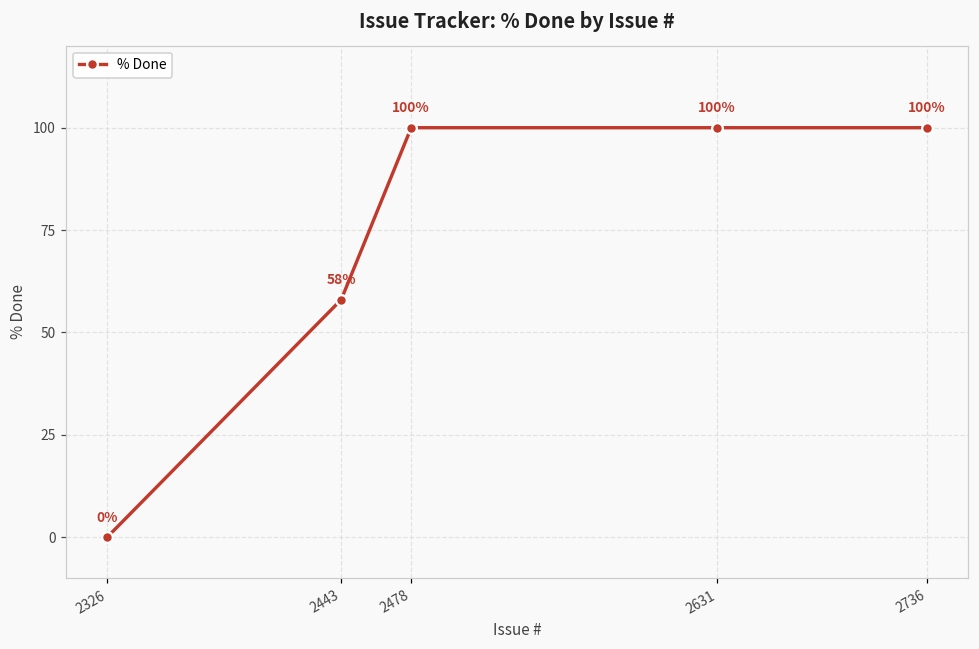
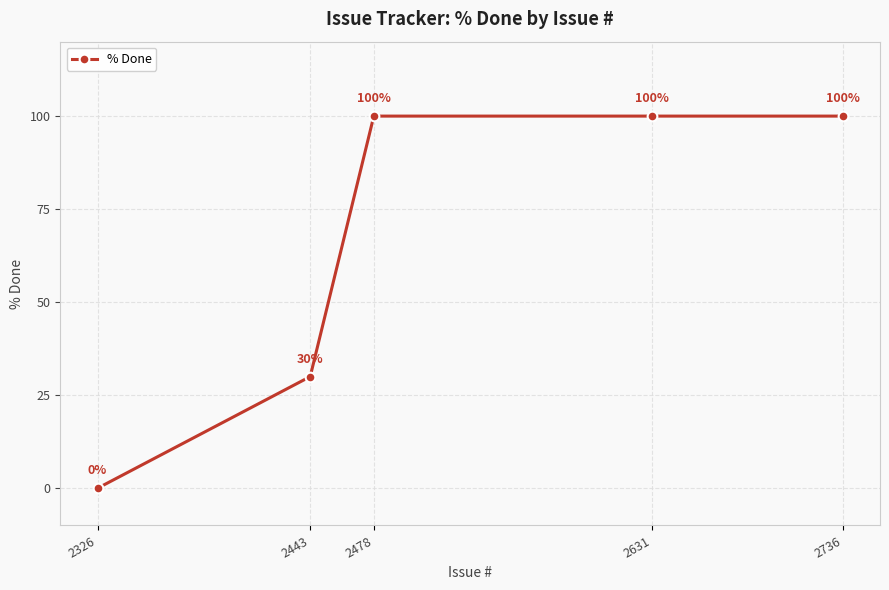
  {
    "2326": "0%",
-   "2443": "58%",
+   "2443": "30%",
    "2478": "100%",
    "2631": "100%",
    "2736": "100%"
  }
